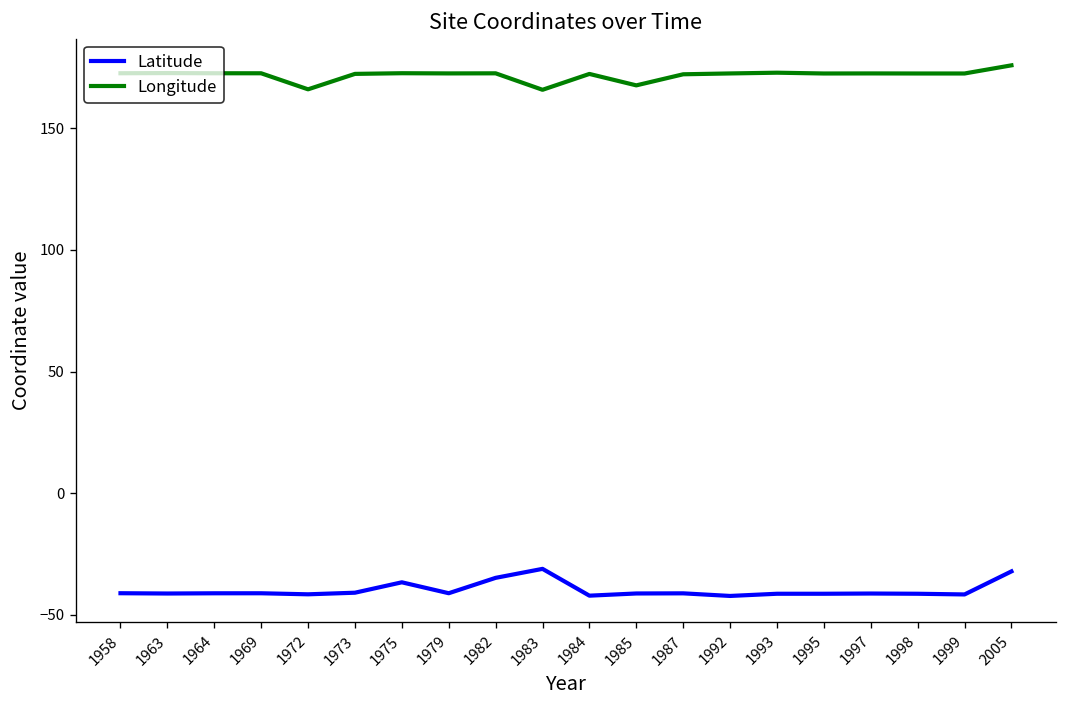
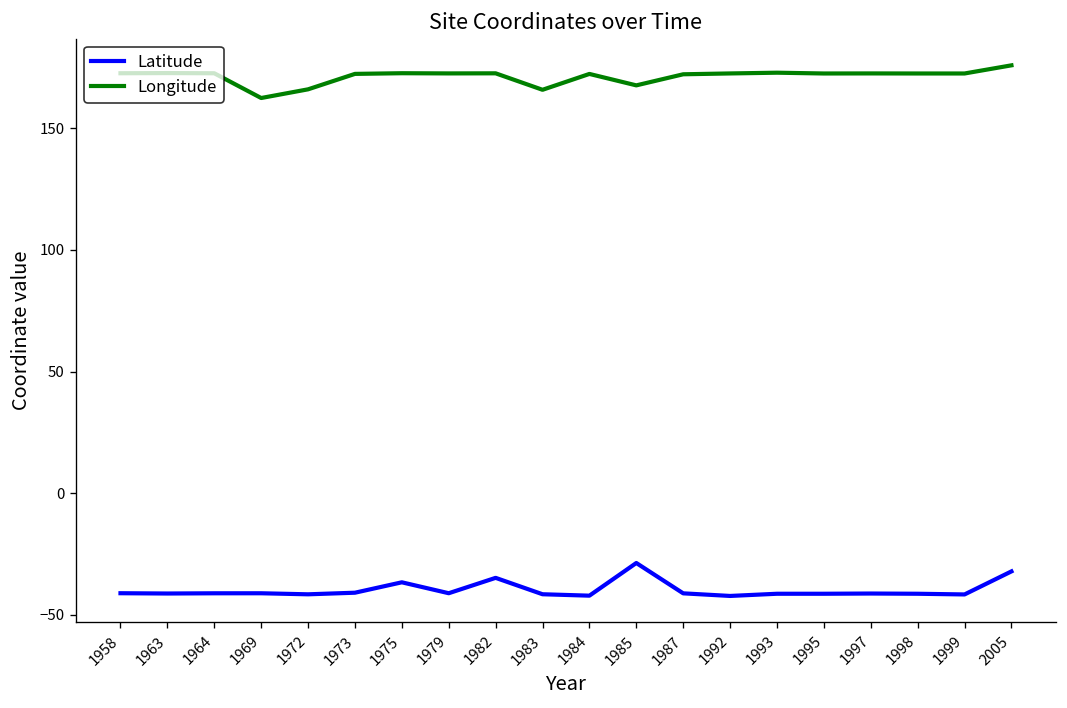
  {
    "Latitude": {
      "1958": -41,
      "1963": -41,
      "1964": -41,
      "1969": -41,
      "1972": -42,
      "1973": -41,
      "1975": -37,
      "1979": -41,
      "1982": -35,
-     "1983": -31,
+     "1983": -42,
      "1984": -42,
-     "1985": -41,
+     "1985": -29,
      "1987": -41,
      "1992": -42,
      "1993": -41,
      "1995": -41,
      "1997": -41,
      "1998": -41,
      "1999": -42,
      "2005": -32
    },
    "Longitude": {
-     "1969": 173,
+     "1969": 162,
      "1972": 166,
      "1973": 172,
      "1975": 173,
      "1979": 173,
      "1982": 173,
      "1983": 166,
      "1984": 172,
      "1985": 168,
      "1987": 172,
      "1992": 173,
      "1993": 173,
      "1995": 173,
      "1997": 173,
      "1998": 173,
      "1999": 173,
      "2005": 176
    }
  }
